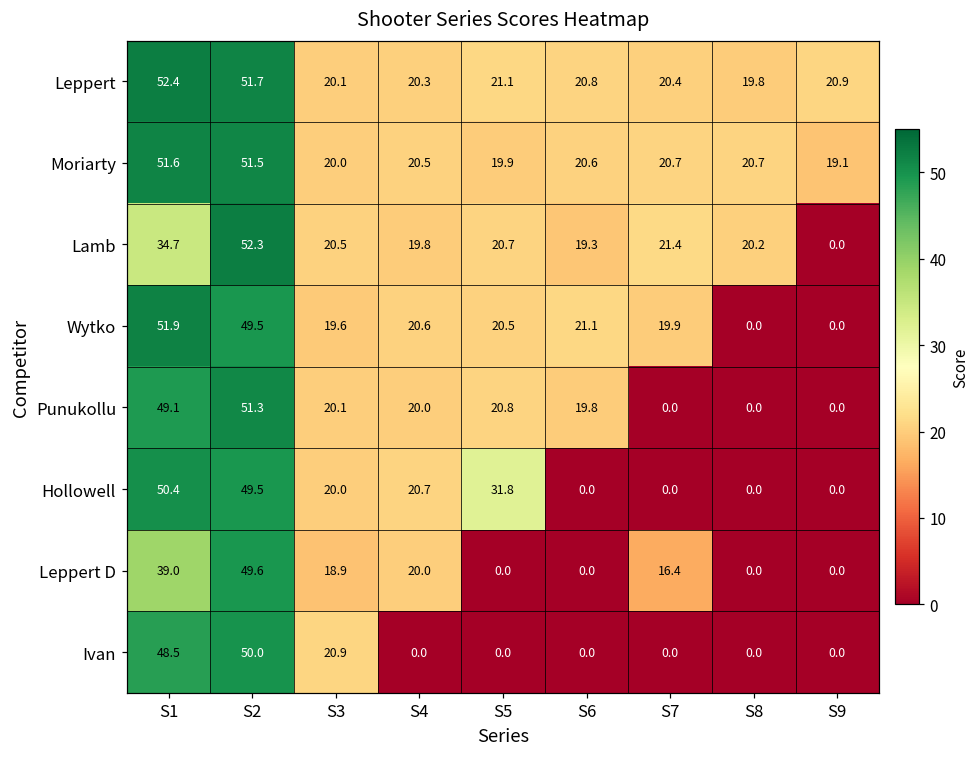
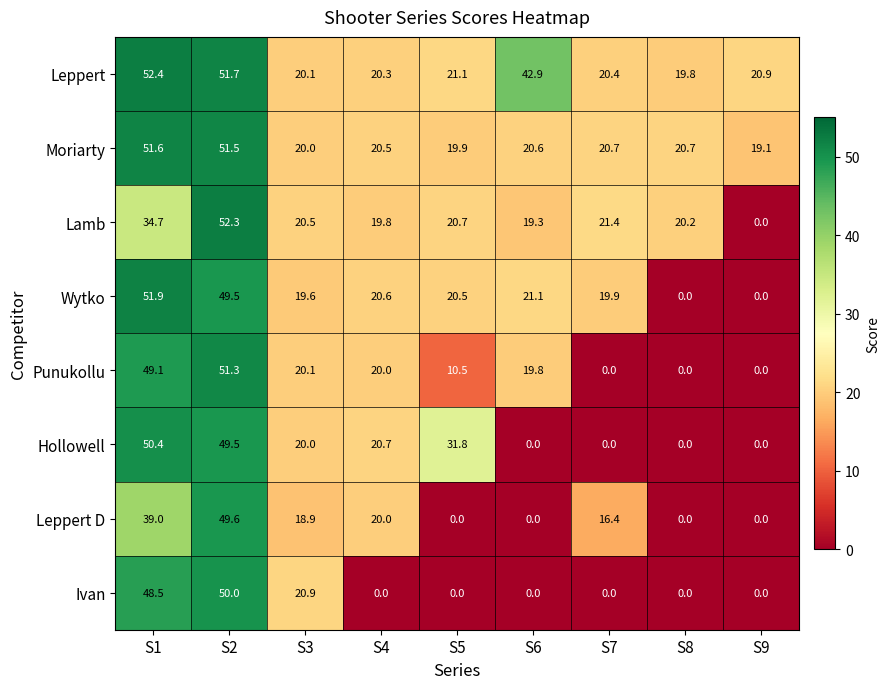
  {
    "Leppert": {
      "S1": 52.4,
      "S2": 51.7,
      "S3": 20.1,
      "S4": 20.3,
      "S5": 21.1,
-     "S6": 20.8,
+     "S6": 42.9,
      "S7": 20.4,
      "S8": 19.8,
      "S9": 20.9
    },
    "Moriarty": {
      "S1": 51.6,
      "S2": 51.5,
      "S3": 20.0,
      "S4": 20.5,
      "S5": 19.9,
      "S6": 20.6,
      "S7": 20.7,
      "S8": 20.7,
      "S9": 19.1
    },
    "Lamb": {
      "S1": 34.7,
      "S2": 52.3,
      "S3": 20.5,
      "S4": 19.8,
      "S5": 20.7,
      "S6": 19.3,
      "S7": 21.4,
      "S8": 20.2,
      "S9": 0.0
    },
    "Wytko": {
      "S1": 51.9,
      "S2": 49.5,
      "S3": 19.6,
      "S4": 20.6,
      "S5": 20.5,
      "S6": 21.1,
      "S7": 19.9,
      "S8": 0.0,
      "S9": 0.0
    },
    "Punukollu": {
      "S1": 49.1,
      "S2": 51.3,
      "S3": 20.1,
      "S4": 20.0,
-     "S5": 20.8,
+     "S5": 10.5,
      "S6": 19.8,
      "S7": 0.0,
      "S8": 0.0,
      "S9": 0.0
    },
    "Hollowell": {
      "S1": 50.4,
      "S2": 49.5,
      "S3": 20.0,
      "S4": 20.7,
      "S5": 31.8,
      "S6": 0.0,
      "S7": 0.0,
      "S8": 0.0,
      "S9": 0.0
    },
    "Leppert D": {
      "S1": 39.0,
      "S2": 49.6,
      "S3": 18.9,
      "S4": 20.0,
      "S5": 0.0,
      "S6": 0.0,
      "S7": 16.4,
      "S8": 0.0,
      "S9": 0.0
    },
    "Ivan": {
      "S1": 48.5,
      "S2": 50.0,
      "S3": 20.9,
      "S4": 0.0,
      "S5": 0.0,
      "S6": 0.0,
      "S7": 0.0,
      "S8": 0.0,
      "S9": 0.0
    }
  }
